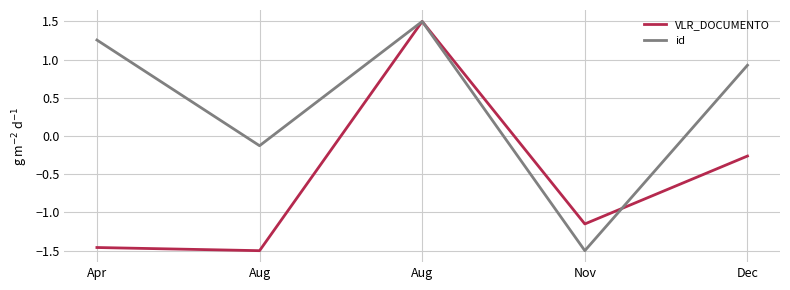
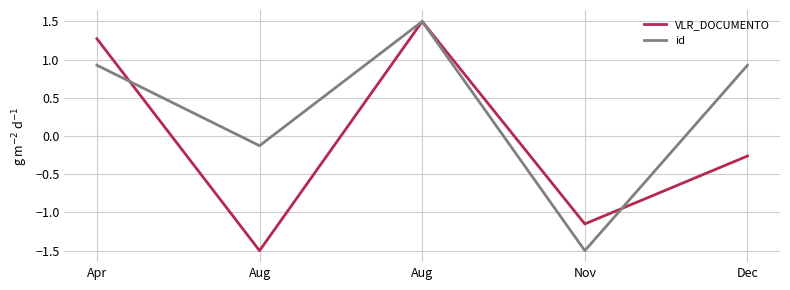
  {
    "VLR_DOCUMENTO": {
-     "Apr": -1.5,
+     "Apr": 1.3,
      "Nov": -1.2,
      "Dec": -0.3
    },
    "id": {
-     "Apr": 1.3,
+     "Apr": 0.9,
      "Nov": -1.5,
      "Dec": 0.9
    }
  }
